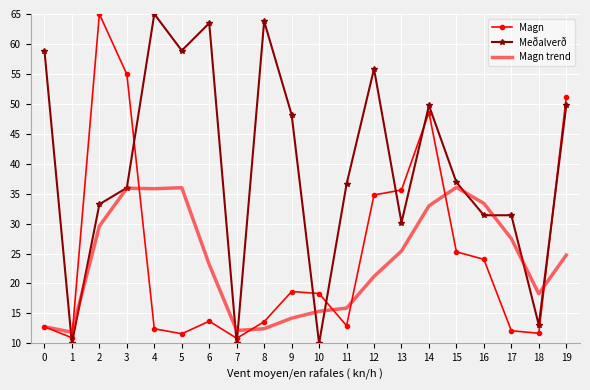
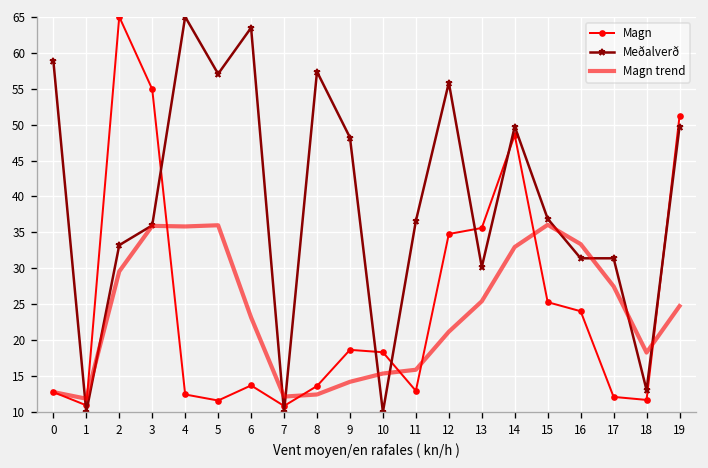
  {
    "Meðalverð": {
      "0": 59,
      "1": 10,
      "2": 33,
      "4": 65,
-     "5": 59,
+     "5": 57,
      "6": 63,
      "7": 10,
-     "8": 64,
+     "8": 57,
      "9": 48,
      "10": 10,
      "11": 37,
      "12": 56,
      "13": 30,
      "14": 50,
      "15": 37,
      "16": 31,
      "17": 31,
      "18": 13,
      "19": 50
    }
  }
